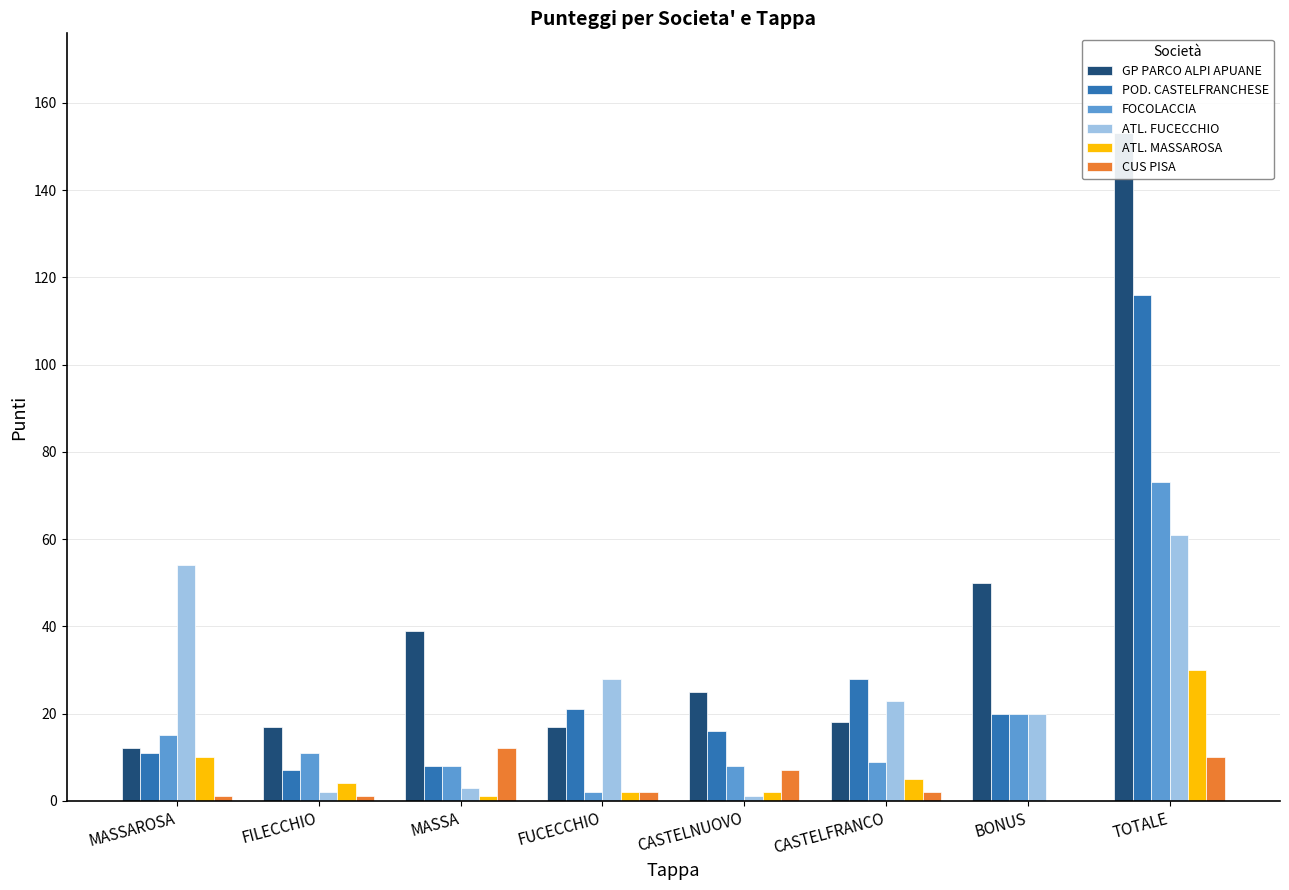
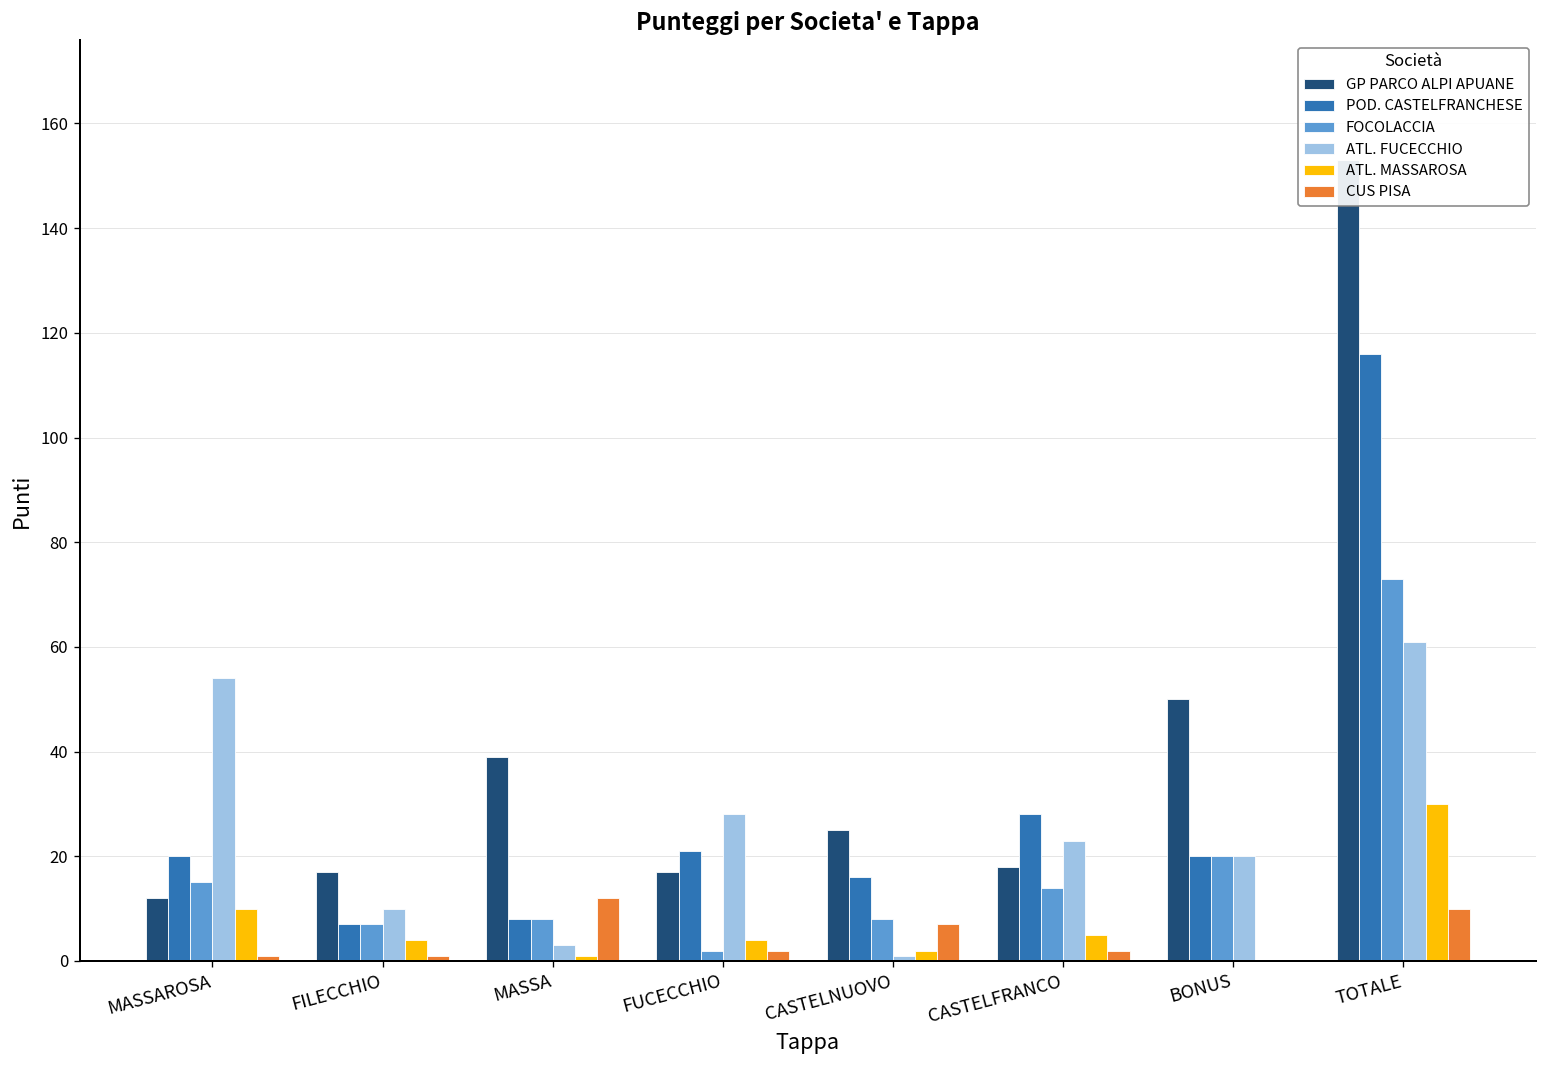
  {
    "GP PARCO ALPI APUANE": {
      "MASSAROSA": 12,
      "FILECCHIO": 17,
      "MASSA": 39,
      "FUCECCHIO": 17,
      "CASTELNUOVO": 25,
      "CASTELFRANCO": 18,
      "BONUS": 50
    },
    "POD. CASTELFRANCHESE": {
-     "MASSAROSA": 11,
+     "MASSAROSA": 20,
      "FILECCHIO": 7,
      "MASSA": 8,
      "FUCECCHIO": 21,
      "CASTELNUOVO": 16,
      "CASTELFRANCO": 28,
      "BONUS": 20,
      "TOTALE": 116
    },
    "FOCOLACCIA": {
      "MASSAROSA": 15,
-     "FILECCHIO": 11,
+     "FILECCHIO": 7,
      "MASSA": 8,
      "FUCECCHIO": 2,
      "CASTELNUOVO": 8,
-     "CASTELFRANCO": 9,
+     "CASTELFRANCO": 14,
      "BONUS": 20,
      "TOTALE": 73
    },
    "ATL. FUCECCHIO": {
      "MASSAROSA": 54,
-     "FILECCHIO": 2,
+     "FILECCHIO": 10,
      "MASSA": 3,
      "FUCECCHIO": 28,
      "CASTELNUOVO": 1,
      "CASTELFRANCO": 23,
      "BONUS": 20,
      "TOTALE": 61
    },
    "ATL. MASSAROSA": {
      "MASSAROSA": 10,
      "FILECCHIO": 4,
      "MASSA": 1,
-     "FUCECCHIO": 2,
+     "FUCECCHIO": 4,
      "CASTELNUOVO": 2,
      "CASTELFRANCO": 5,
      "BONUS": 0,
      "TOTALE": 30
    },
    "CUS PISA": {
      "MASSAROSA": 1,
      "FILECCHIO": 1,
      "MASSA": 12,
      "FUCECCHIO": 2,
      "CASTELNUOVO": 7,
      "CASTELFRANCO": 2,
      "BONUS": 0,
      "TOTALE": 10
    }
  }
